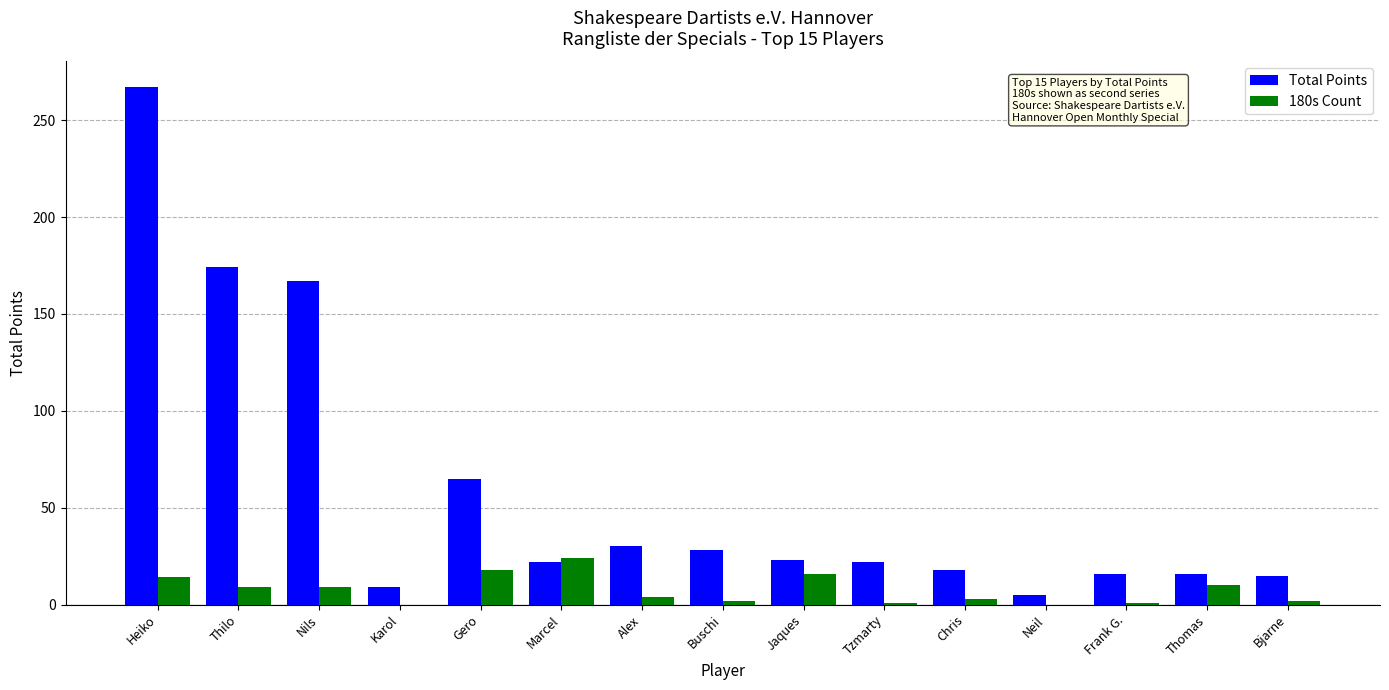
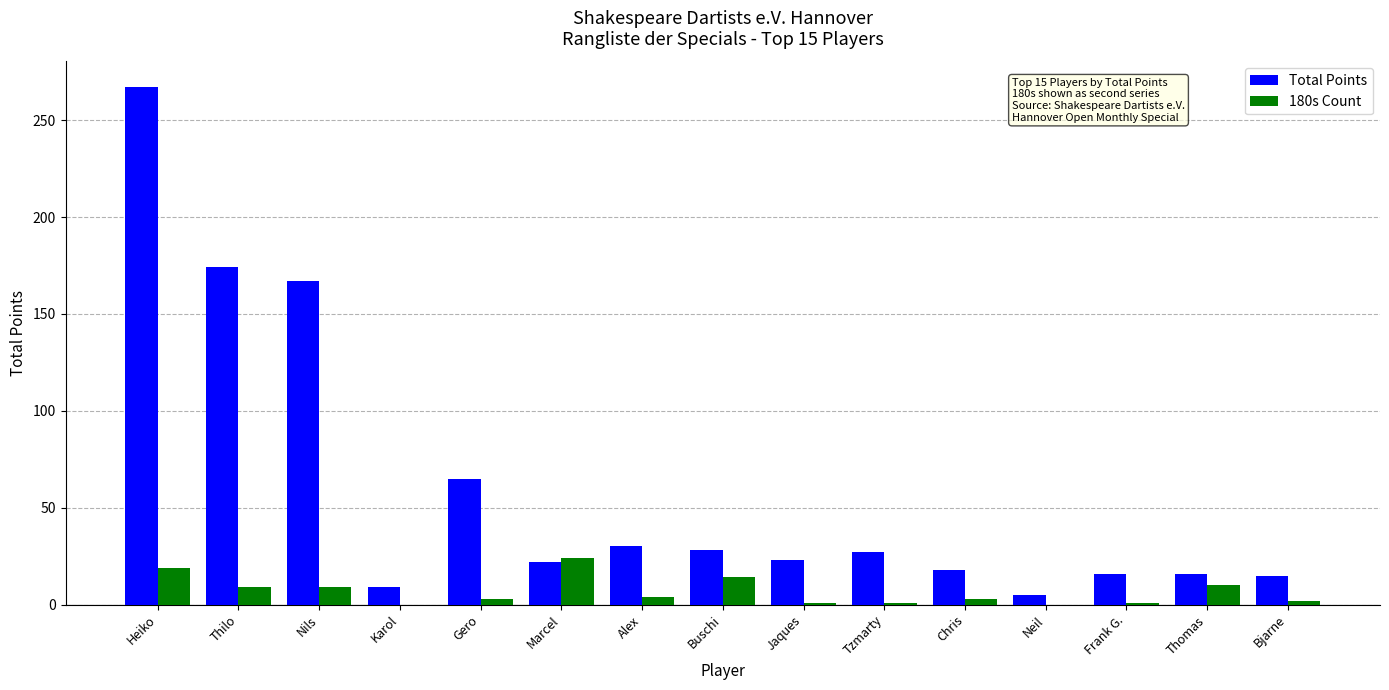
  {
    "Total Points": {
      "Heiko": 267,
      "Thilo": 174,
      "Nils": 167,
      "Karol": 9,
      "Gero": 65,
      "Marcel": 22,
      "Alex": 30,
      "Buschi": 28,
      "Jaques": 23,
-     "Tzmarty": 22,
+     "Tzmarty": 27,
      "Chris": 18,
      "Neil": 5,
      "Frank G.": 16,
      "Thomas": 16,
      "Bjarne": 15
    },
    "180s Count": {
-     "Heiko": 14,
+     "Heiko": 19,
      "Thilo": 9,
      "Nils": 9,
      "Karol": 0,
-     "Gero": 18,
+     "Gero": 3,
      "Marcel": 24,
      "Alex": 4,
-     "Buschi": 2,
-     "Jaques": 16,
+     "Buschi": 14,
+     "Jaques": 1,
      "Chris": 3,
      "Neil": 0,
      "Thomas": 10,
      "Bjarne": 2
    }
  }
